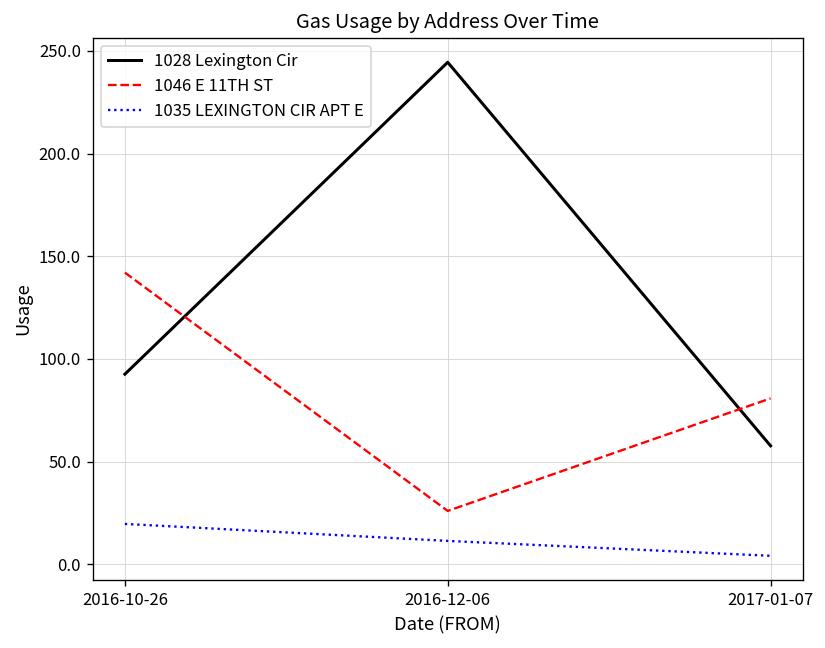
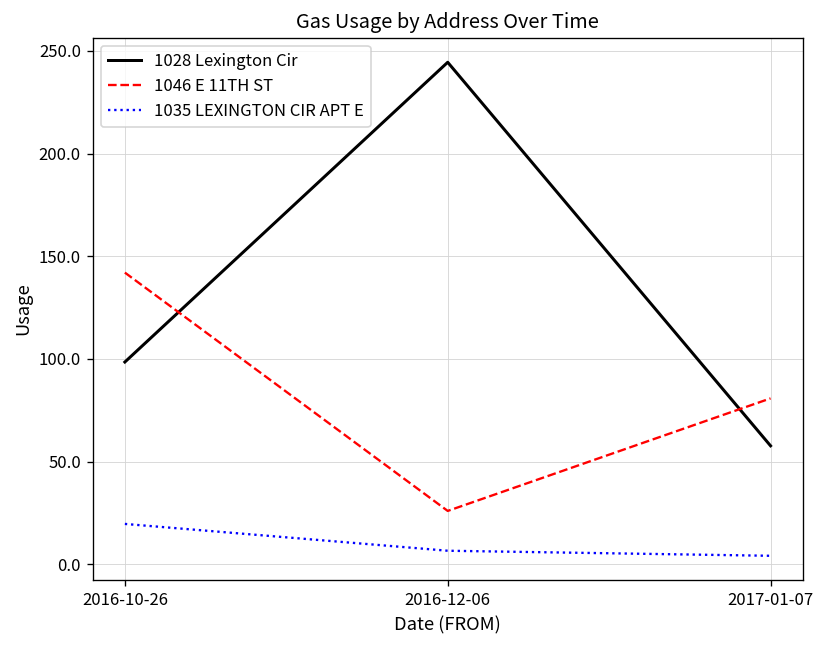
  {
    "1028 Lexington Cir": {
-     "2016-10-26": 93,
+     "2016-10-26": 99,
      "2016-12-06": 244,
      "2017-01-07": 58
    },
    "1046 E 11TH ST": {
      "2016-10-26": 142,
      "2016-12-06": 26,
      "2017-01-07": 81
    },
    "1035 LEXINGTON CIR APT E": {
      "2016-10-26": 20,
-     "2016-12-06": 11,
+     "2016-12-06": 7,
      "2017-01-07": 4
    }
  }
